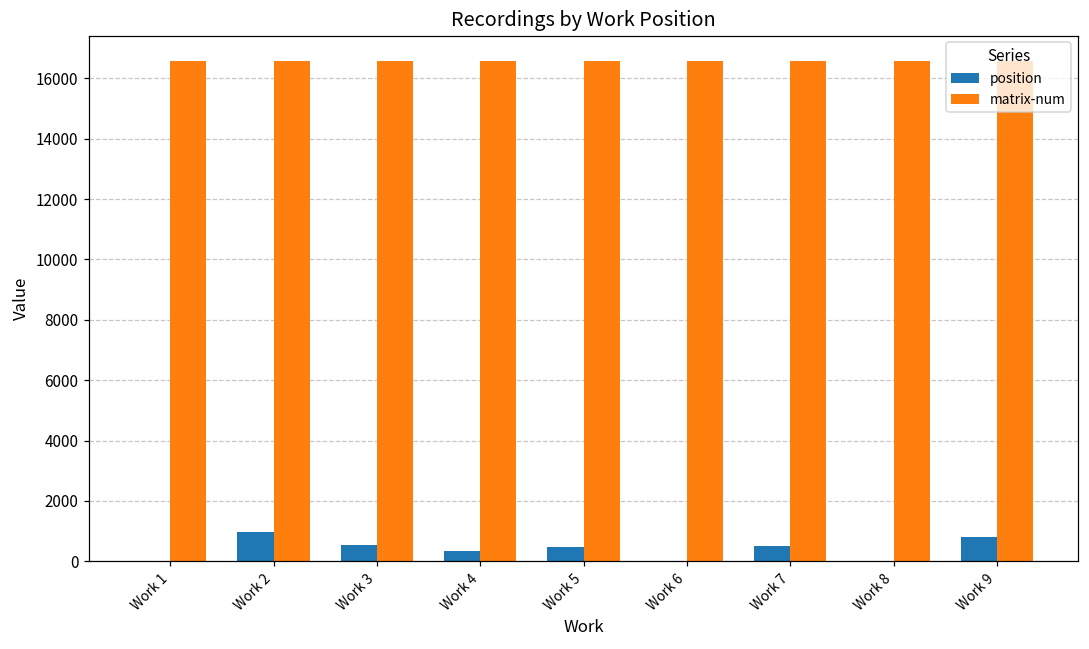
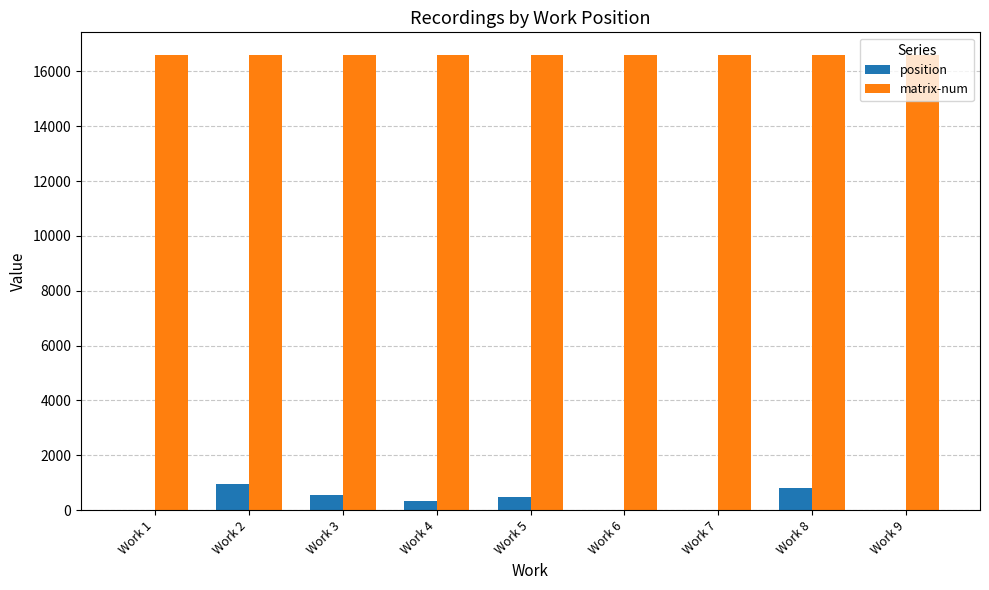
  {
    "position": {
      "Work 2": 1000,
      "Work 3": 500,
      "Work 4": 300,
      "Work 5": 500,
-     "Work 7": 500,
-     "Work 8": 0,
-     "Work 9": 800
+     "Work 7": 0,
+     "Work 8": 800,
+     "Work 9": 0
    },
    "matrix-num": {
      "Work 1": 16600,
      "Work 2": 16600,
      "Work 3": 16600,
      "Work 4": 16600,
      "Work 5": 16600,
      "Work 6": 16600,
      "Work 7": 16600,
      "Work 8": 16600
    }
  }
